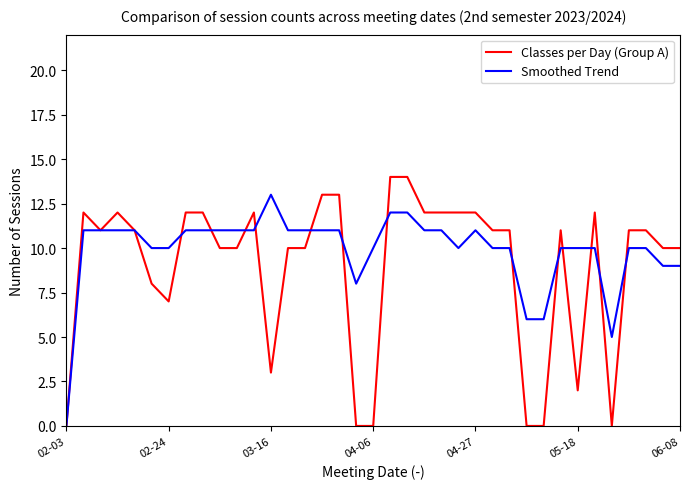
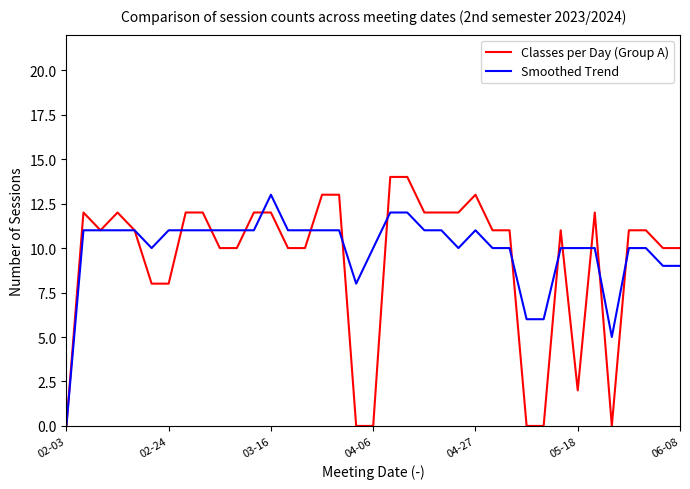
  {
    "Classes per Day (Group A)": {
-     "02-24": 7,
-     "03-16": 3,
+     "02-24": 8,
+     "03-16": 12,
      "04-06": 0,
-     "04-27": 12,
+     "04-27": 13,
      "05-18": 2,
      "06-08": 10
    },
    "Smoothed Trend": {
-     "02-24": 10,
+     "02-24": 11,
      "03-16": 13,
      "04-06": 10,
      "04-27": 11,
      "05-18": 10,
      "06-08": 9
    }
  }
